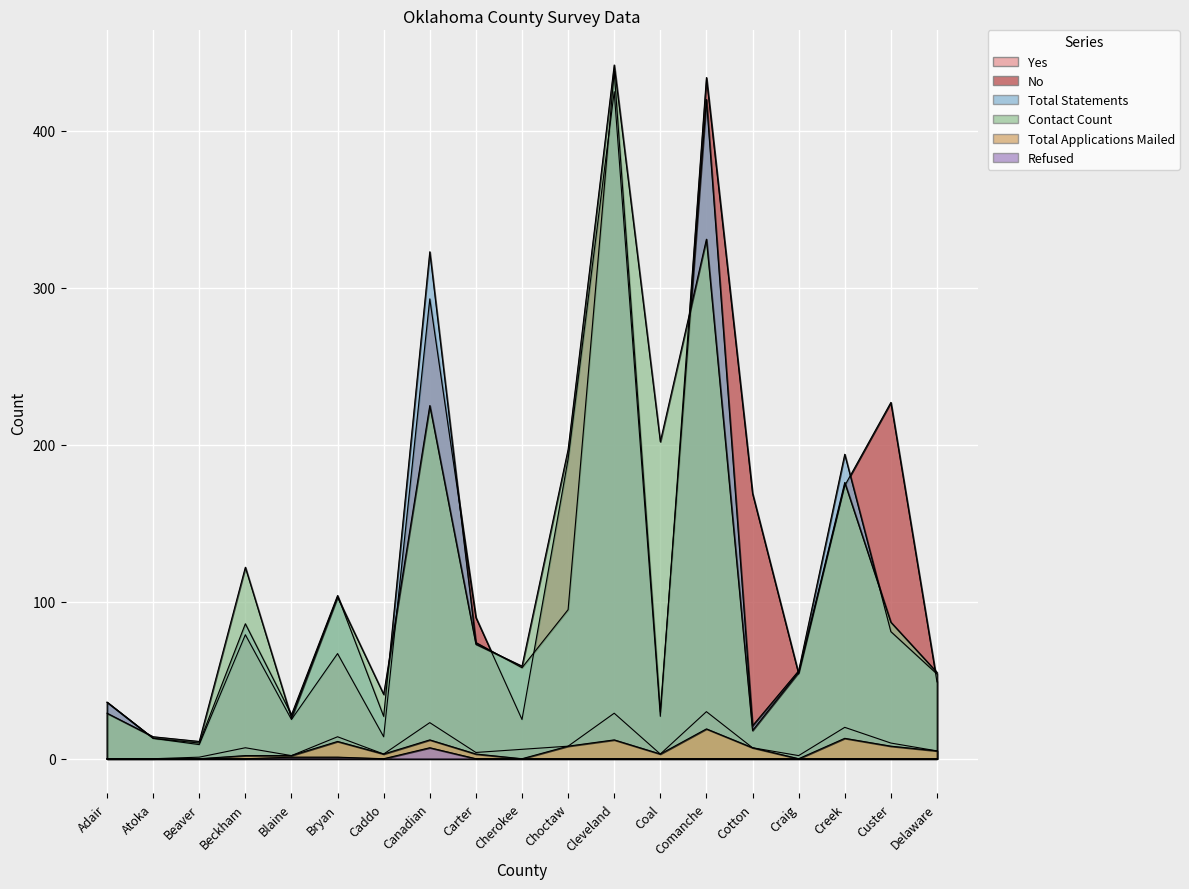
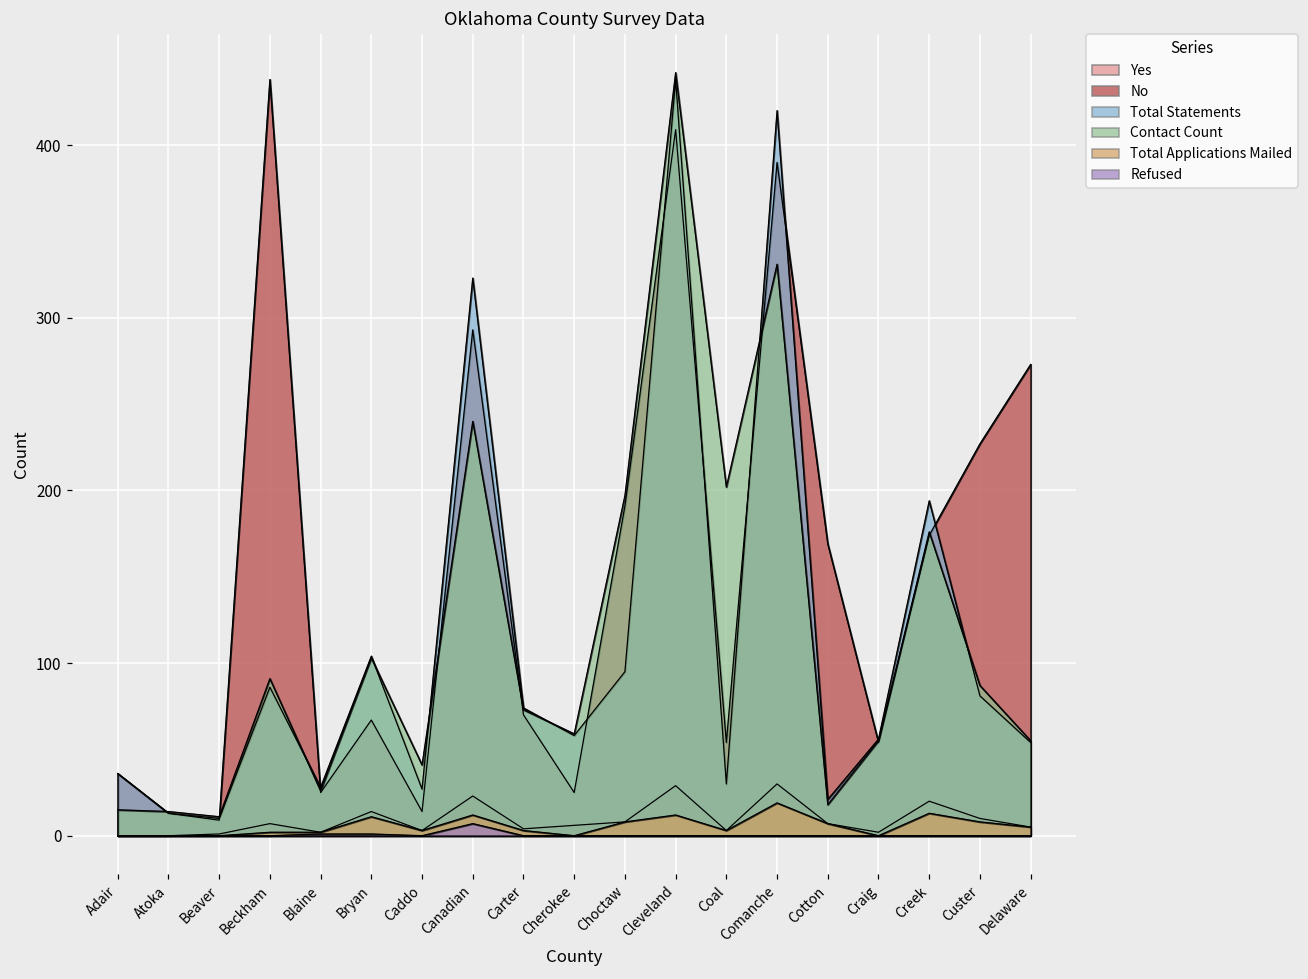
  {
    "No": {
-     "Beckham": 79,
+     "Beckham": 438,
      "Bryan": 67,
      "Caddo": 14,
      "Canadian": 293,
-     "Carter": 90,
+     "Carter": 70,
      "Cherokee": 25,
      "Choctaw": 191,
-     "Cleveland": 425,
-     "Coal": 27,
-     "Comanche": 434,
+     "Cleveland": 409,
+     "Coal": 54,
+     "Comanche": 390,
      "Cotton": 169,
      "Creek": 174,
      "Custer": 227,
-     "Delaware": 49
+     "Delaware": 273
    },
    "Contact Count": {
-     "Adair": 29,
-     "Beckham": 122,
+     "Adair": 15,
+     "Beckham": 91,
      "Caddo": 41,
-     "Canadian": 225,
+     "Canadian": 240,
      "Choctaw": 197,
      "Cleveland": 442,
      "Coal": 202,
      "Comanche": 331,
      "Cotton": 18,
      "Creek": 176,
      "Custer": 87
    }
  }
